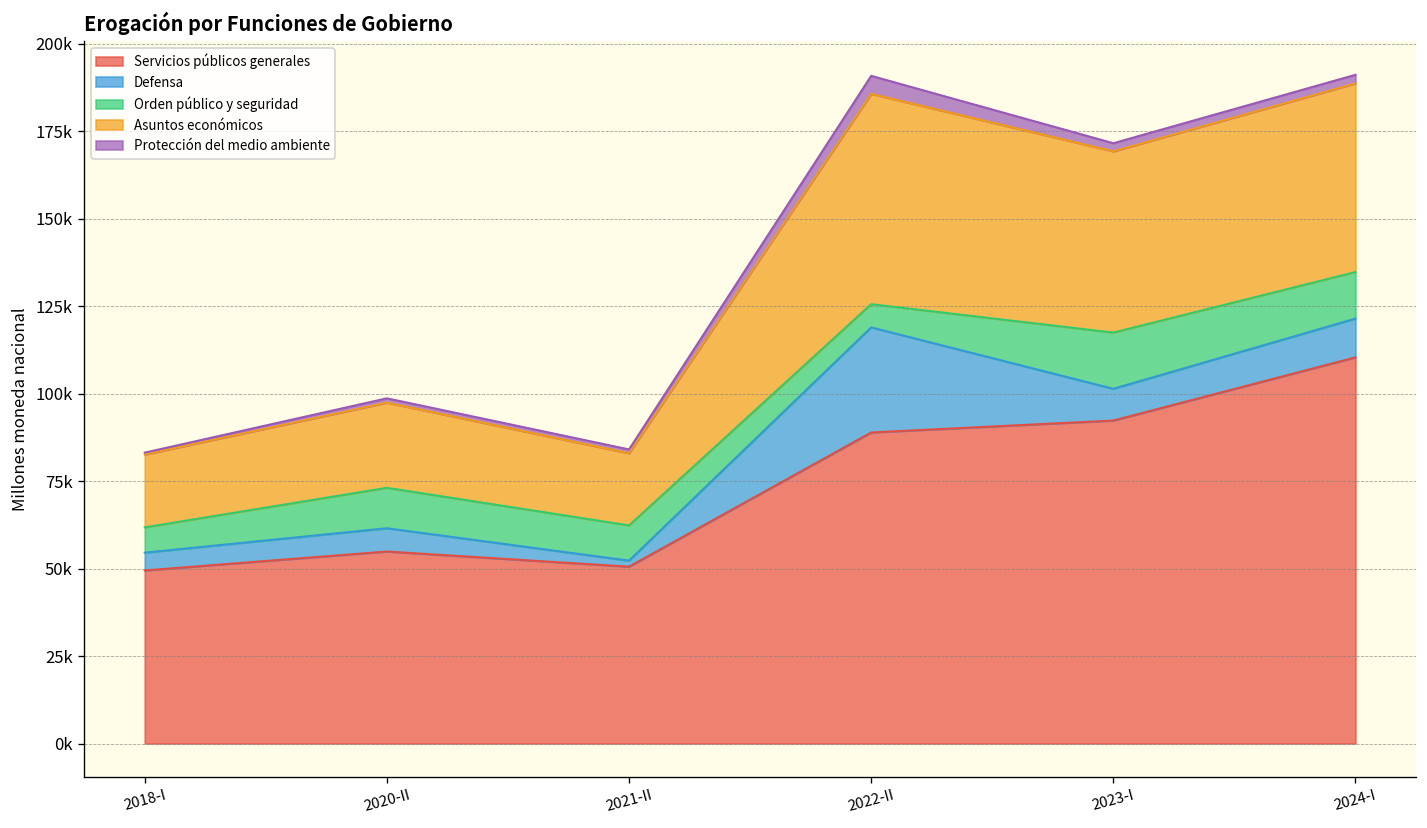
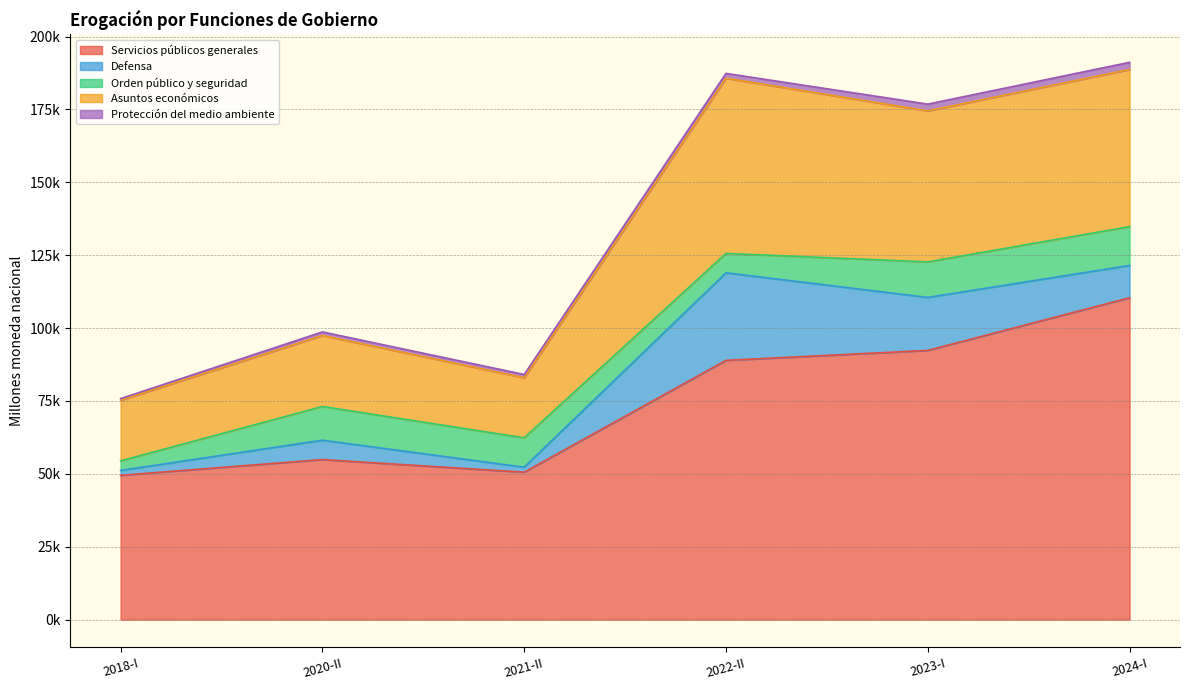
  {
    "Servicios públicos generales": {
      "2018-I": 49000,
      "2020-II": 55000,
      "2021-II": 51000,
      "2022-II": 89000,
      "2023-I": 92000,
      "2024-I": 110000
    },
    "Defensa": {
-     "2018-I": 5000,
+     "2018-I": 2000,
      "2020-II": 7000,
      "2021-II": 2000,
      "2022-II": 30000,
-     "2023-I": 9000,
+     "2023-I": 18000,
      "2024-I": 11000
    },
    "Orden público y seguridad": {
-     "2018-I": 7000,
+     "2018-I": 3000,
      "2020-II": 12000,
      "2021-II": 10000,
      "2022-II": 7000,
-     "2023-I": 16000,
+     "2023-I": 12000,
      "2024-I": 13000
    },
    "Asuntos económicos": {
      "2020-II": 24000,
      "2021-II": 21000,
      "2022-II": 60000,
      "2023-I": 52000,
      "2024-I": 54000
    },
    "Protección del medio ambiente": {
      "2020-II": 1000,
      "2021-II": 1000,
-     "2022-II": 5000,
+     "2022-II": 2000,
      "2023-I": 2000,
      "2024-I": 2000
    }
  }
